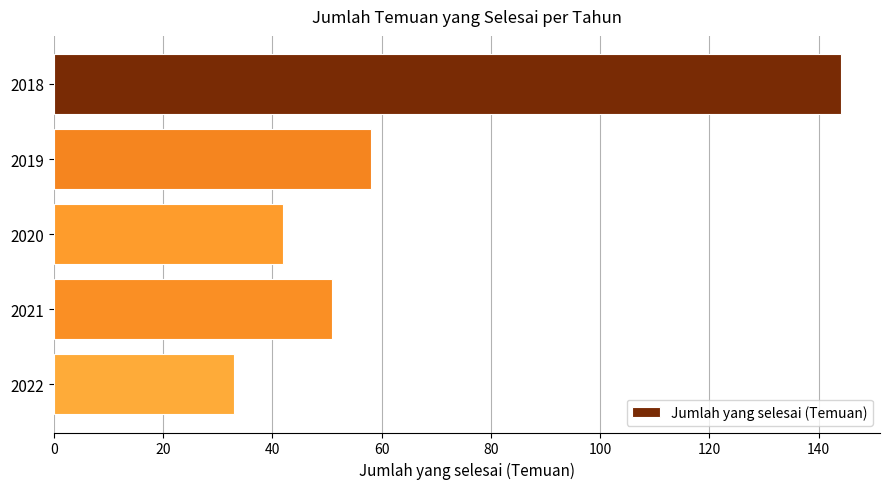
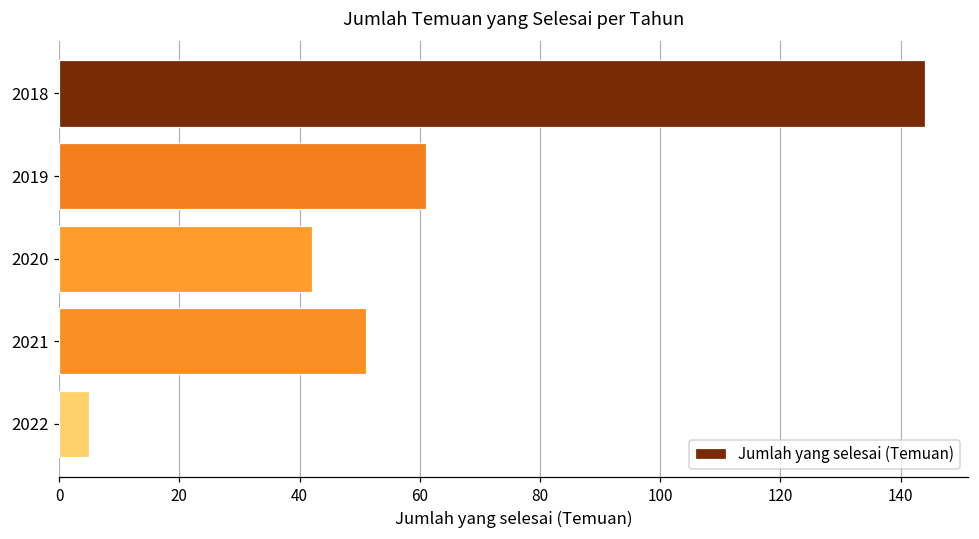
  {
    "2018": 144,
-   "2019": 58,
+   "2019": 61,
    "2020": 42,
    "2021": 51,
-   "2022": 33
+   "2022": 5
  }
